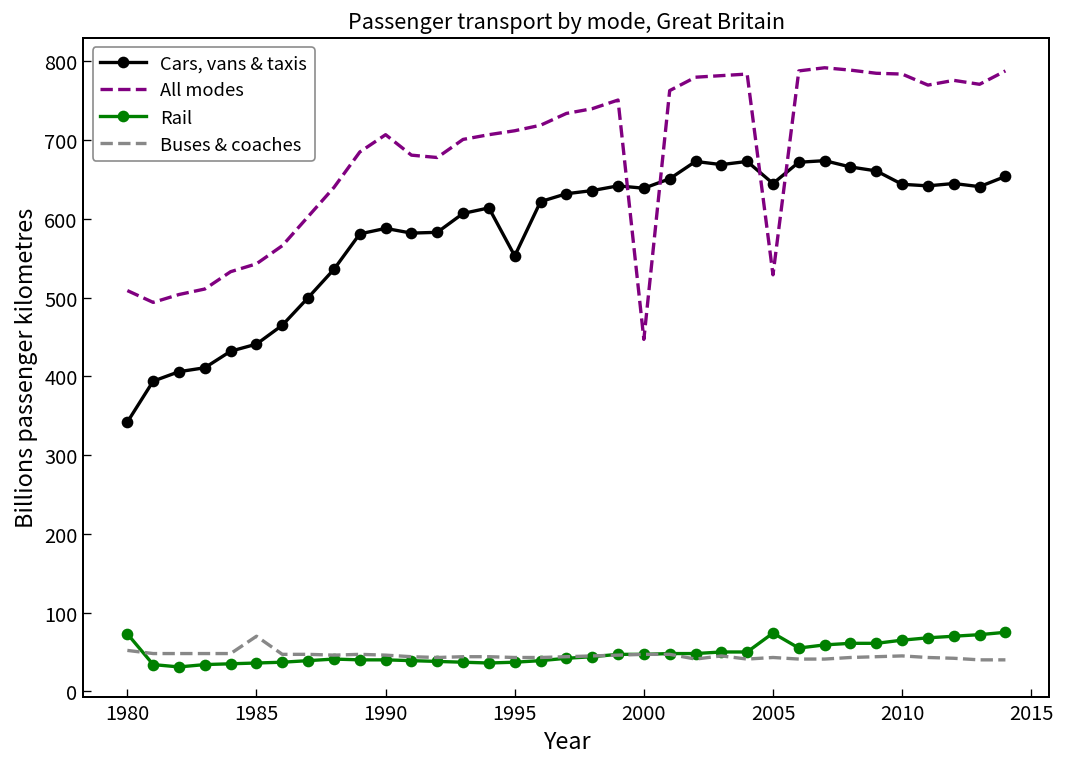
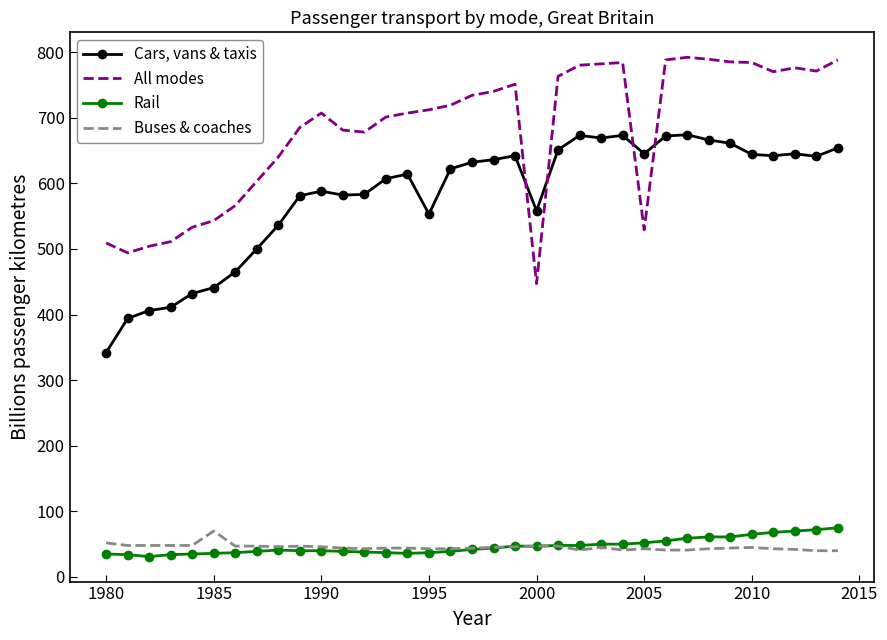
  {
    "Cars, vans & taxis": {
      "1980": 340,
      "1985": 440,
      "1990": 590,
      "1995": 550,
-     "2000": 640,
+     "2000": 560,
      "2005": 650,
      "2010": 640
    },
    "All modes": {
      "1980": 510,
      "1985": 540,
      "1990": 710,
      "1995": 710,
      "2000": 450,
      "2005": 530,
      "2010": 780
    },
    "Rail": {
-     "1980": 70,
+     "1980": 40,
      "1985": 40,
      "1990": 40,
      "1995": 40,
-     "2005": 70,
+     "2005": 50,
      "2010": 70
    },
    "Buses & coaches": {
      "1980": 50,
      "1985": 70,
      "1990": 50,
      "1995": 40,
      "2005": 40,
      "2010": 50
    }
  }
